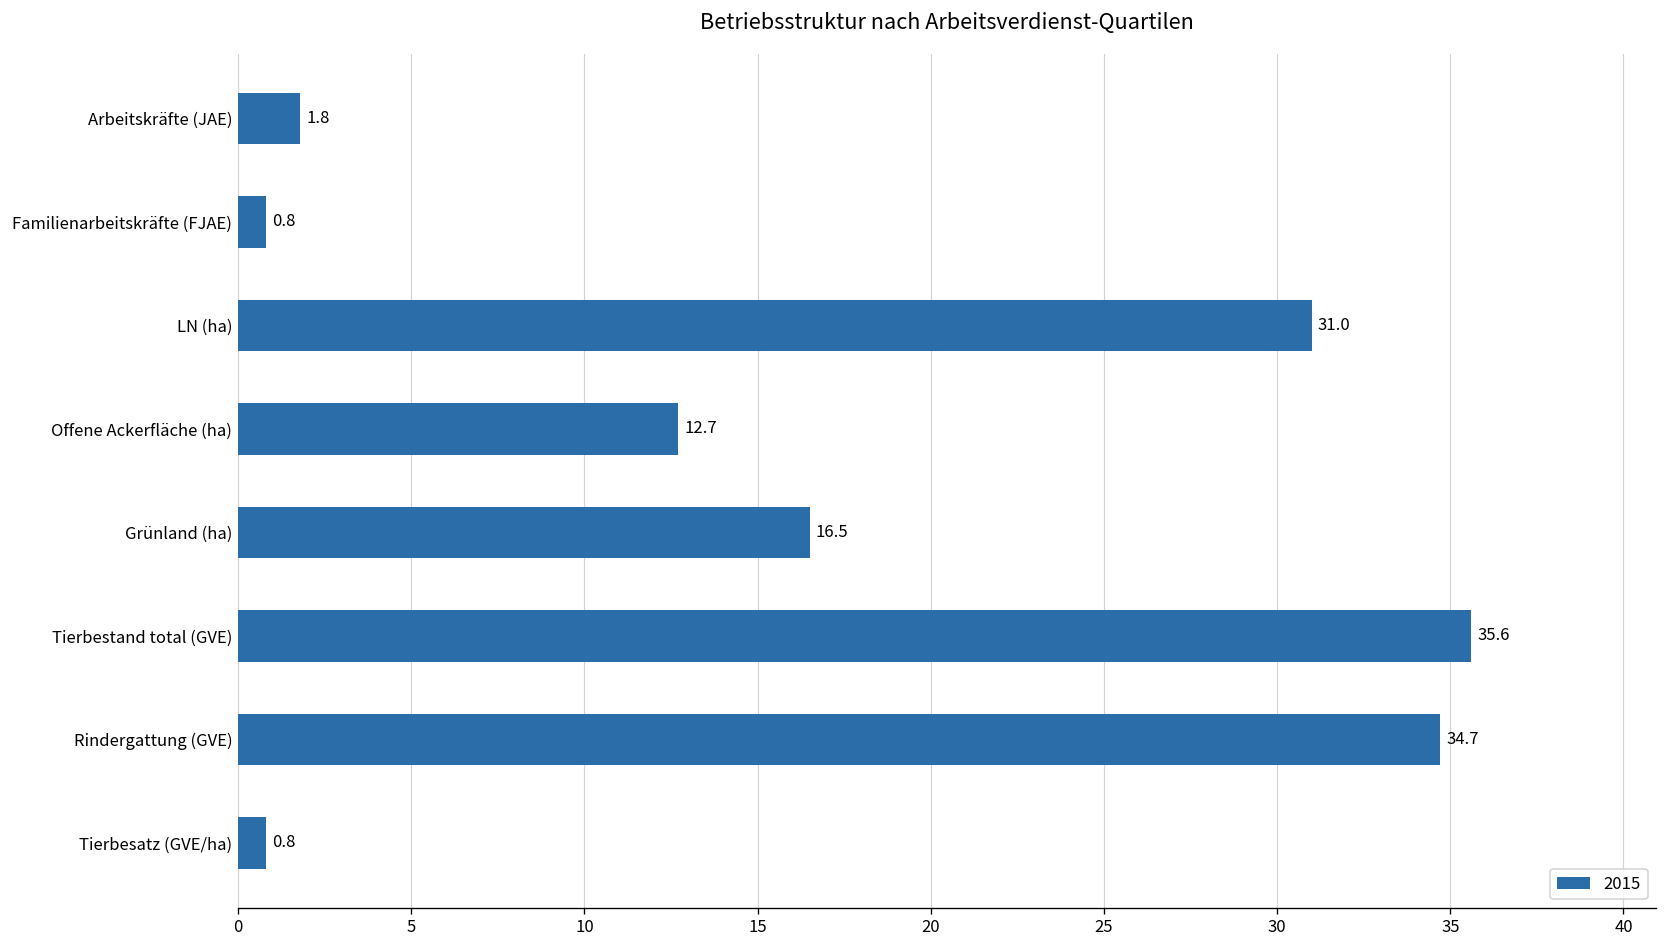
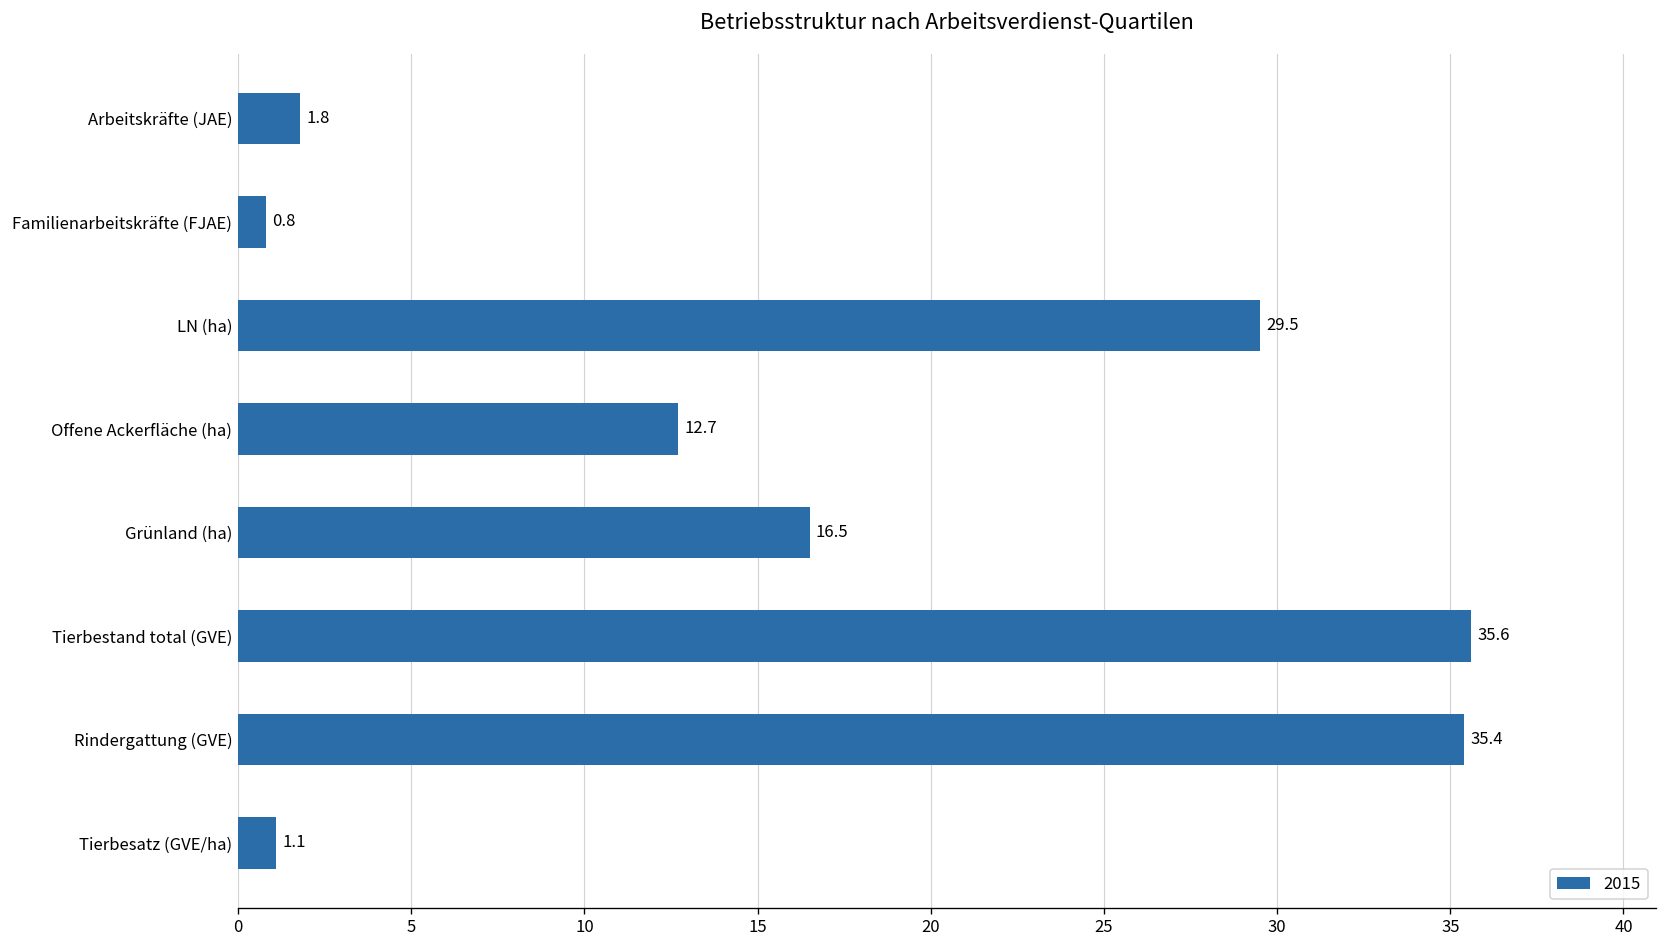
  {
    "Arbeitskräfte (JAE)": 1.8,
    "Familienarbeitskräfte (FJAE)": 0.8,
-   "LN (ha)": 31.0,
+   "LN (ha)": 29.5,
    "Offene Ackerfläche (ha)": 12.7,
    "Grünland (ha)": 16.5,
    "Tierbestand total (GVE)": 35.6,
-   "Rindergattung (GVE)": 34.7,
-   "Tierbesatz (GVE/ha)": 0.8
+   "Rindergattung (GVE)": 35.4,
+   "Tierbesatz (GVE/ha)": 1.1
  }
